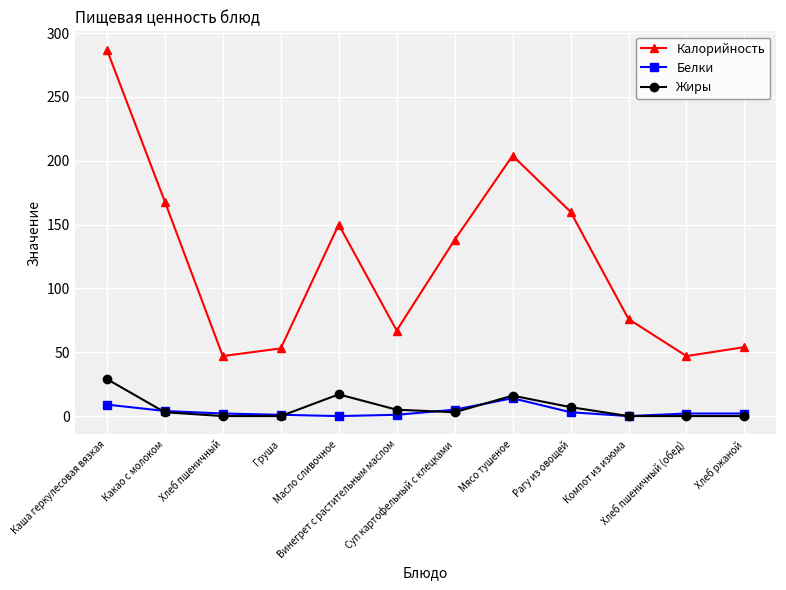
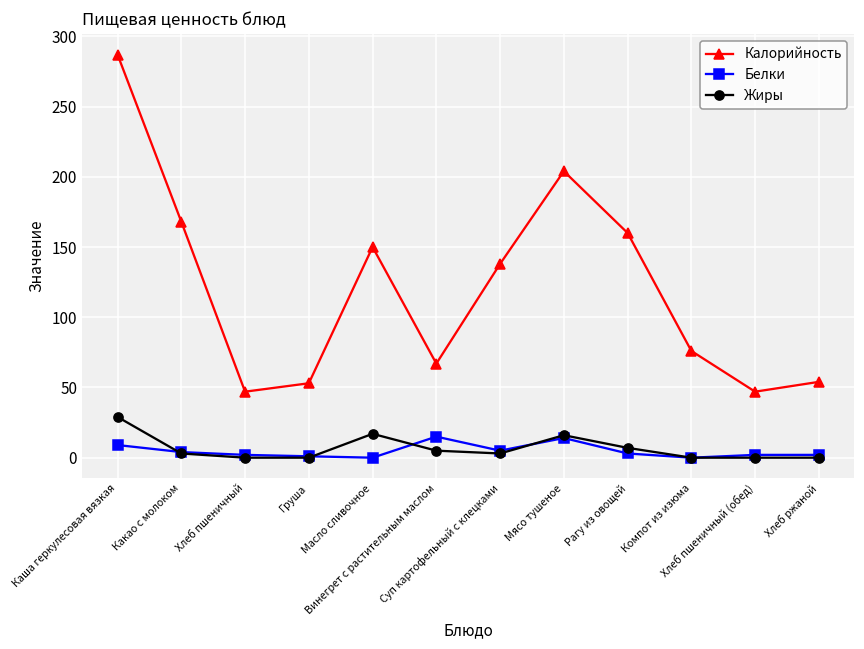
  {
    "Калорийность": {
      "Каша геркулесовая вязкая": 287,
      "Какао с молоком": 168,
      "Хлеб пшеничный": 47,
      "Груша": 53,
      "Масло сливочное": 150,
      "Винегрет с растительным маслом": 67,
      "Суп картофельный с клецками": 138,
      "Мясо тушеное": 204,
      "Рагу из овощей": 160,
      "Компот из изюма": 76,
      "Хлеб пшеничный (обед)": 47,
      "Хлеб ржаной": 54
    },
    "Белки": {
      "Каша геркулесовая вязкая": 9,
      "Хлеб пшеничный": 2,
      "Масло сливочное": 0,
-     "Винегрет с растительным маслом": 1,
+     "Винегрет с растительным маслом": 15,
      "Суп картофельный с клецками": 5,
      "Рагу из овощей": 3,
      "Хлеб пшеничный (обед)": 2,
      "Хлеб ржаной": 2
    },
    "Жиры": {
      "Каша геркулесовая вязкая": 29,
      "Хлеб пшеничный": 0,
      "Масло сливочное": 17,
      "Винегрет с растительным маслом": 5,
      "Суп картофельный с клецками": 3,
      "Рагу из овощей": 7,
      "Хлеб пшеничный (обед)": 0,
      "Хлеб ржаной": 0
    }
  }
